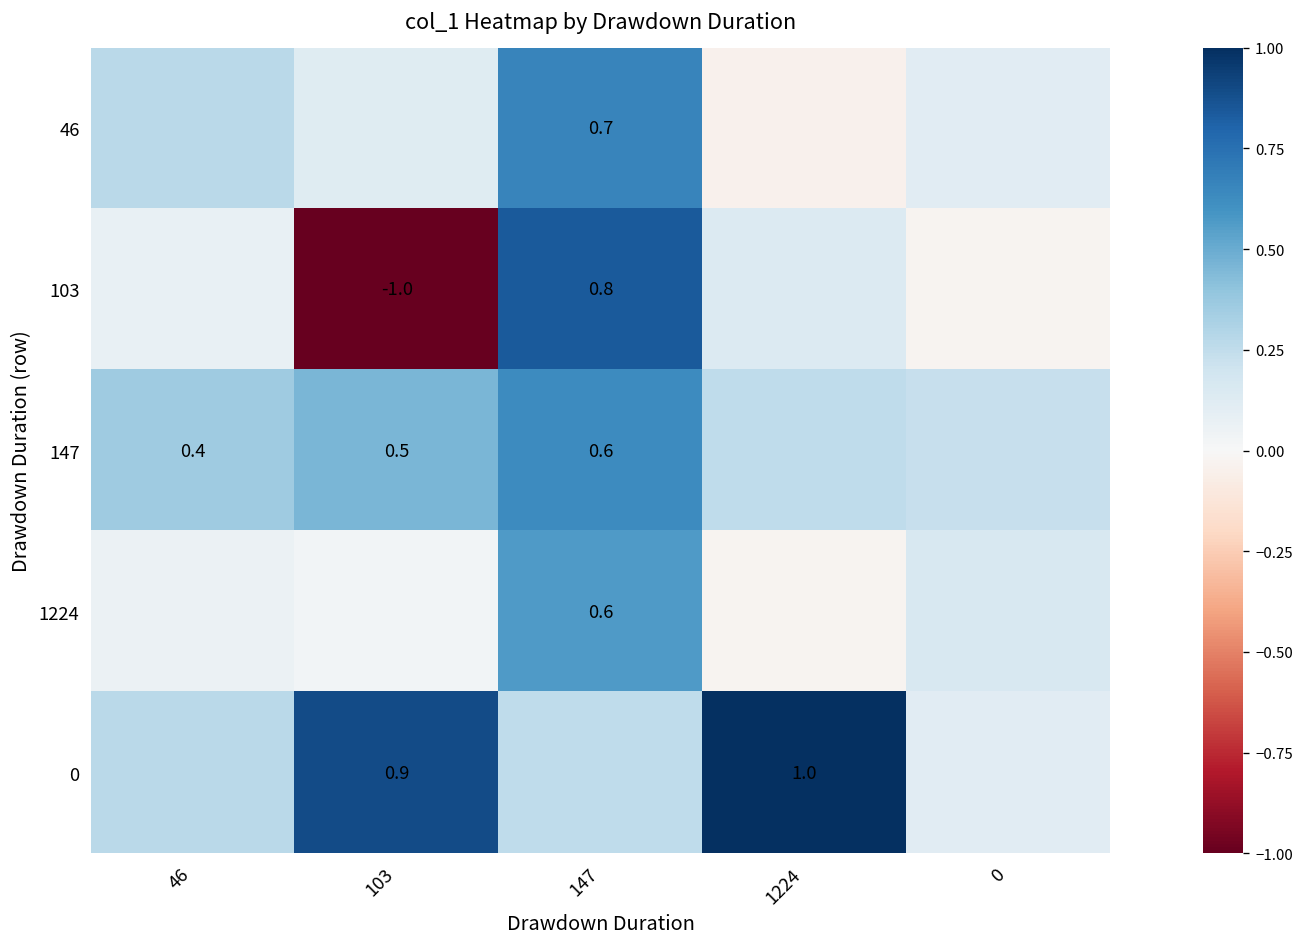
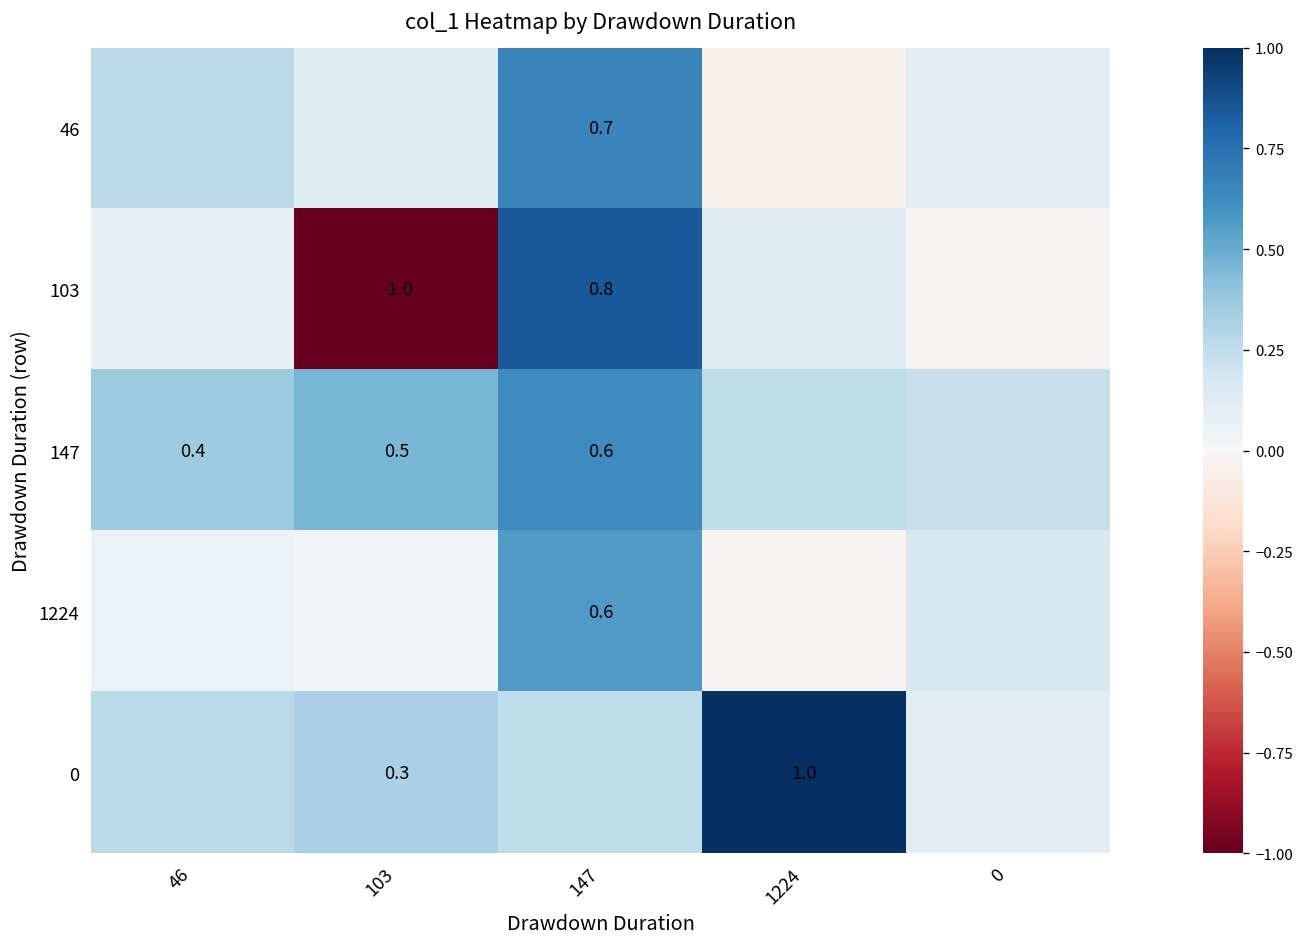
  {
    "46": {
      "147": 0.7
    },
    "103": {
      "103": -1.0,
      "147": 0.8
    },
    "147": {
      "46": 0.4,
      "103": 0.5,
      "147": 0.6
    },
    "1224": {
      "147": 0.6
    },
    "0": {
-     "103": 0.9,
+     "103": 0.3,
      "1224": 1.0
    }
  }
